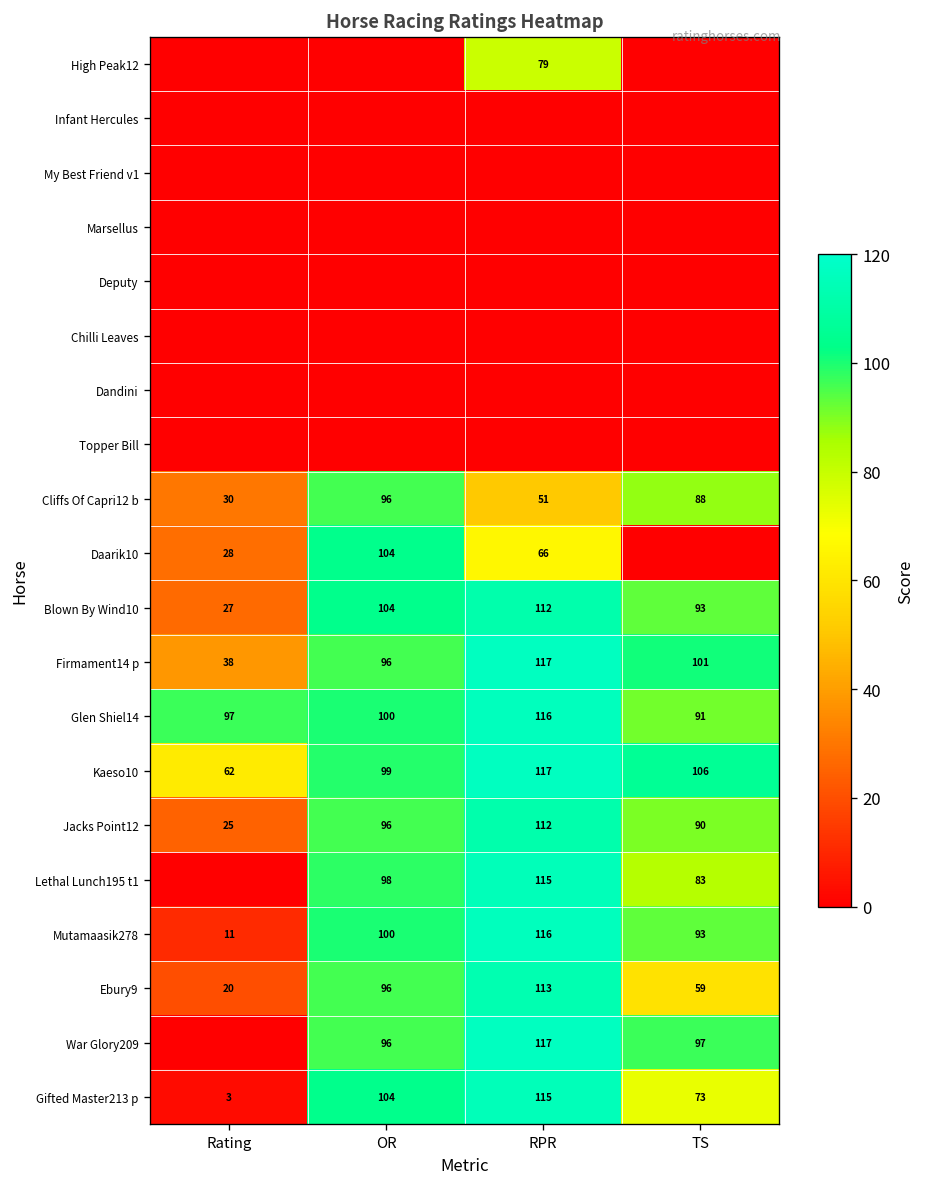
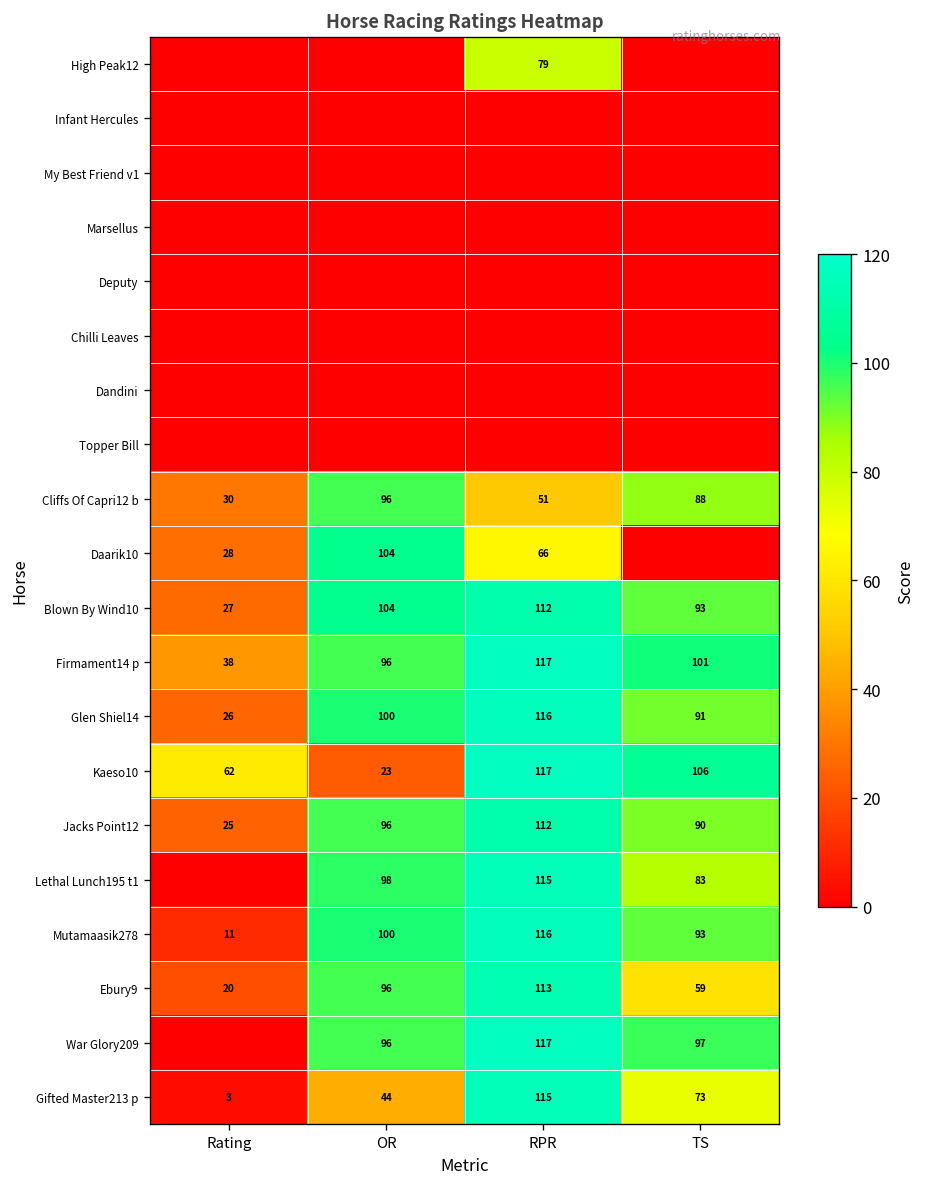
  {
    "High Peak12": {
      "RPR": 79
    },
    "Cliffs Of Capri12 b": {
      "Rating": 30,
      "OR": 96,
      "RPR": 51,
      "TS": 88
    },
    "Daarik10": {
      "Rating": 28,
      "OR": 104,
      "RPR": 66
    },
    "Blown By Wind10": {
      "Rating": 27,
      "OR": 104,
      "RPR": 112,
      "TS": 93
    },
    "Firmament14 p": {
      "Rating": 38,
      "OR": 96,
      "RPR": 117,
      "TS": 101
    },
    "Glen Shiel14": {
-     "Rating": 97,
+     "Rating": 26,
      "OR": 100,
      "RPR": 116,
      "TS": 91
    },
    "Kaeso10": {
      "Rating": 62,
-     "OR": 99,
+     "OR": 23,
      "RPR": 117,
      "TS": 106
    },
    "Jacks Point12": {
      "Rating": 25,
      "OR": 96,
      "RPR": 112,
      "TS": 90
    },
    "Lethal Lunch195 t1": {
      "OR": 98,
      "RPR": 115,
      "TS": 83
    },
    "Mutamaasik278": {
      "Rating": 11,
      "OR": 100,
      "RPR": 116,
      "TS": 93
    },
    "Ebury9": {
      "Rating": 20,
      "OR": 96,
      "RPR": 113,
      "TS": 59
    },
    "War Glory209": {
      "OR": 96,
      "RPR": 117,
      "TS": 97
    },
    "Gifted Master213 p": {
      "Rating": 3,
-     "OR": 104,
+     "OR": 44,
      "RPR": 115,
      "TS": 73
    }
  }
